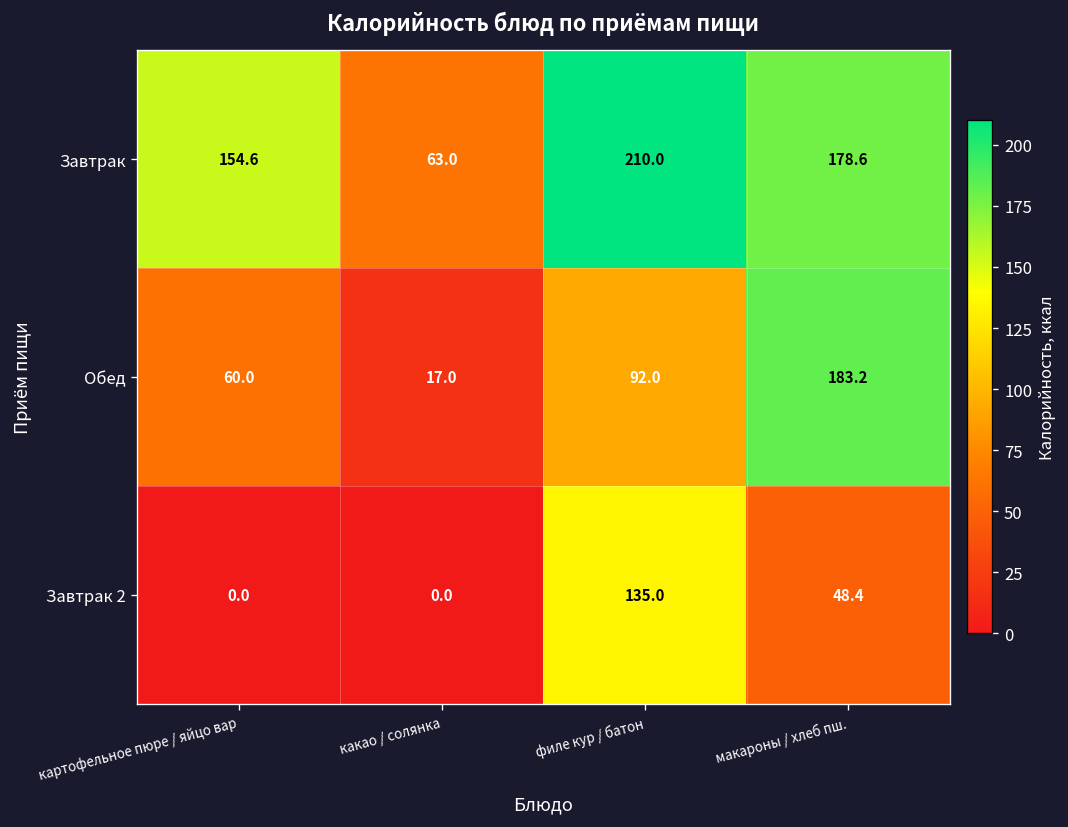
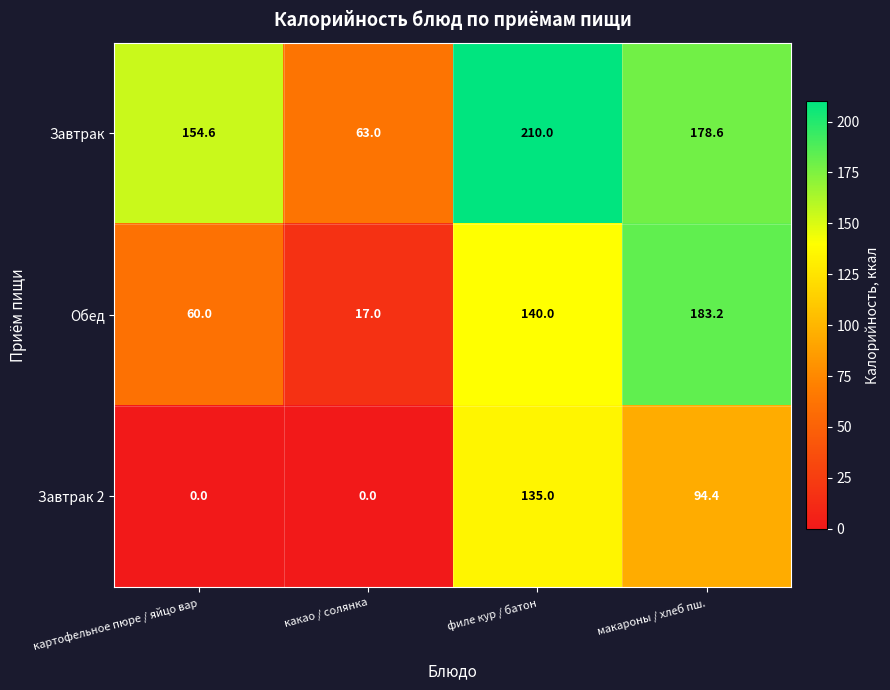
  {
    "Завтрак": {
      "картофельное пюре / яйцо вар": 154.6,
      "какао / солянка": 63.0,
      "филе кур / батон": 210.0,
      "макароны / хлеб пш.": 178.6
    },
    "Обед": {
      "картофельное пюре / яйцо вар": 60.0,
      "какао / солянка": 17.0,
-     "филе кур / батон": 92.0,
+     "филе кур / батон": 140.0,
      "макароны / хлеб пш.": 183.2
    },
    "Завтрак 2": {
      "картофельное пюре / яйцо вар": 0.0,
      "какао / солянка": 0.0,
      "филе кур / батон": 135.0,
-     "макароны / хлеб пш.": 48.4
+     "макароны / хлеб пш.": 94.4
    }
  }
